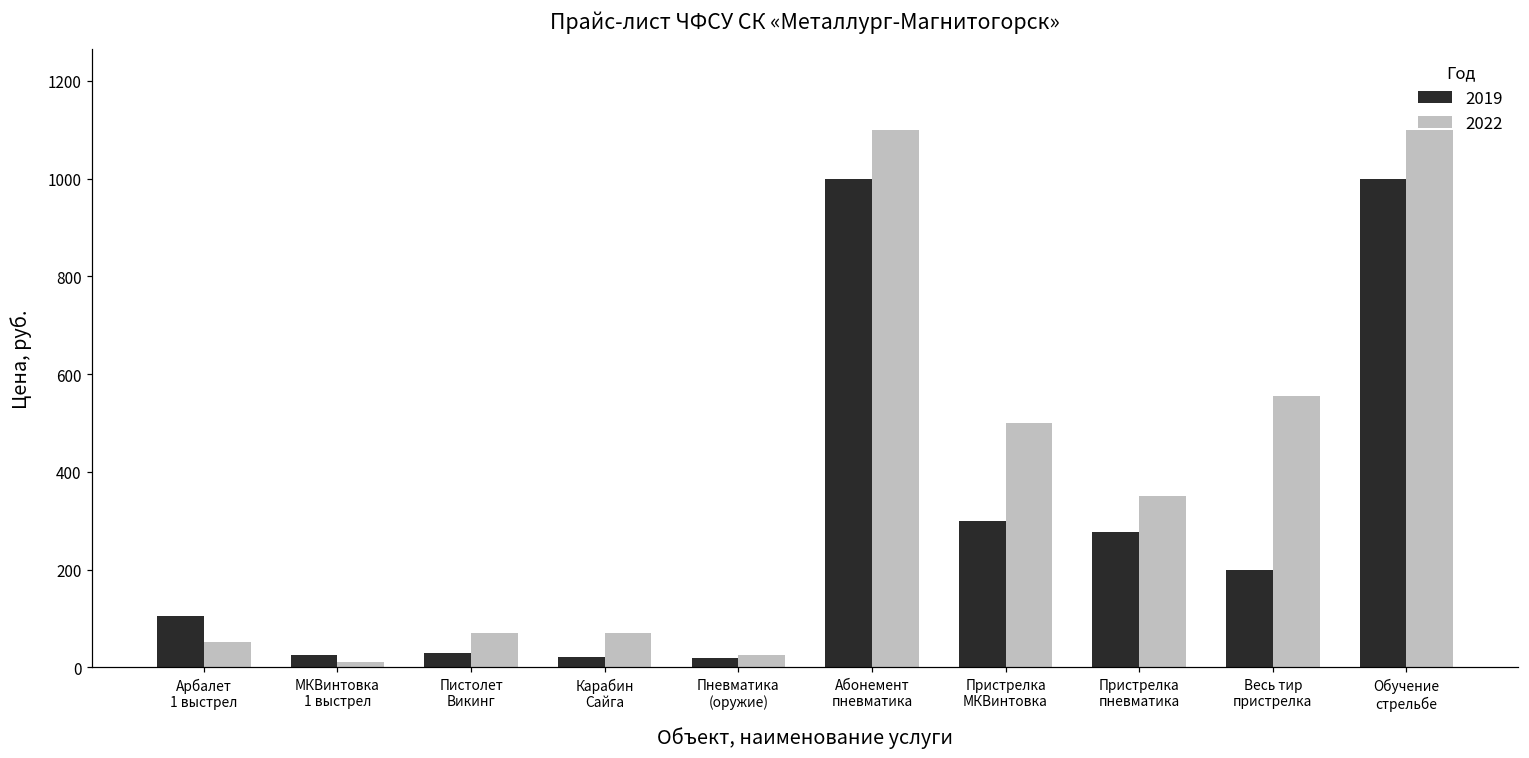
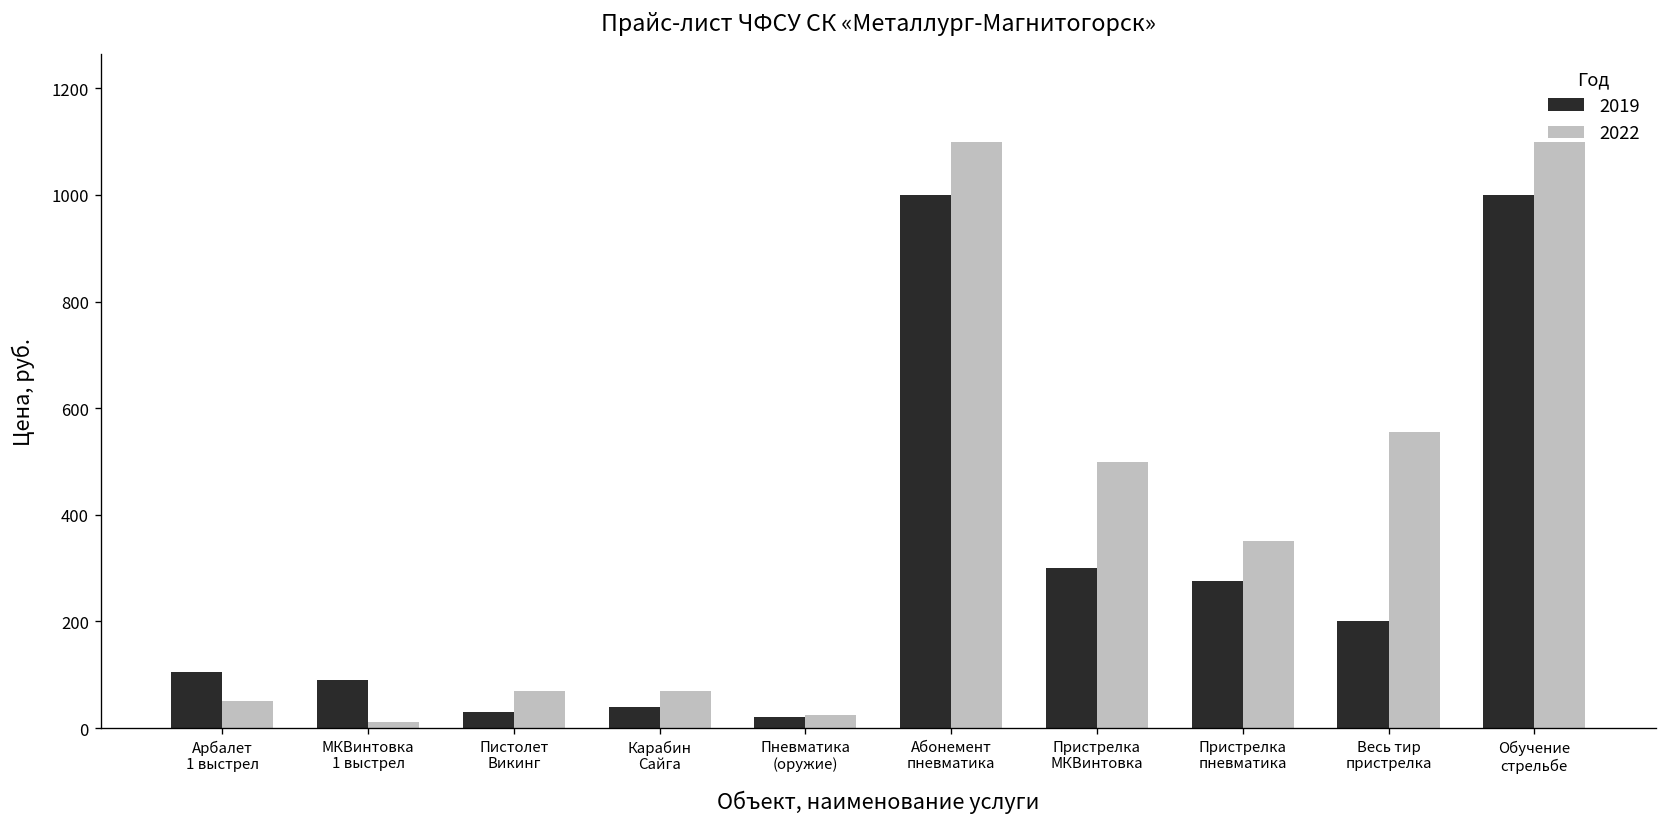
  {
    "2019": {
      "Арбалет 1 выстрел": 110,
-     "МКВинтовка 1 выстрел": 30,
+     "МКВинтовка 1 выстрел": 90,
      "Пистолет Викинг": 30,
-     "Карабин Сайга": 20,
+     "Карабин Сайга": 40,
      "Пневматика (оружие)": 20,
      "Абонемент пневматика": 1000,
      "Пристрелка МКВинтовка": 300,
      "Пристрелка пневматика": 280,
      "Весь тир пристрелка": 200,
      "Обучение стрельбе": 1000
    },
    "2022": {
      "Арбалет 1 выстрел": 50,
      "МКВинтовка 1 выстрел": 10,
      "Пистолет Викинг": 70,
      "Карабин Сайга": 70,
      "Пневматика (оружие)": 30,
      "Абонемент пневматика": 1100,
      "Пристрелка МКВинтовка": 500,
      "Пристрелка пневматика": 350,
      "Весь тир пристрелка": 560,
      "Обучение стрельбе": 1100
    }
  }
